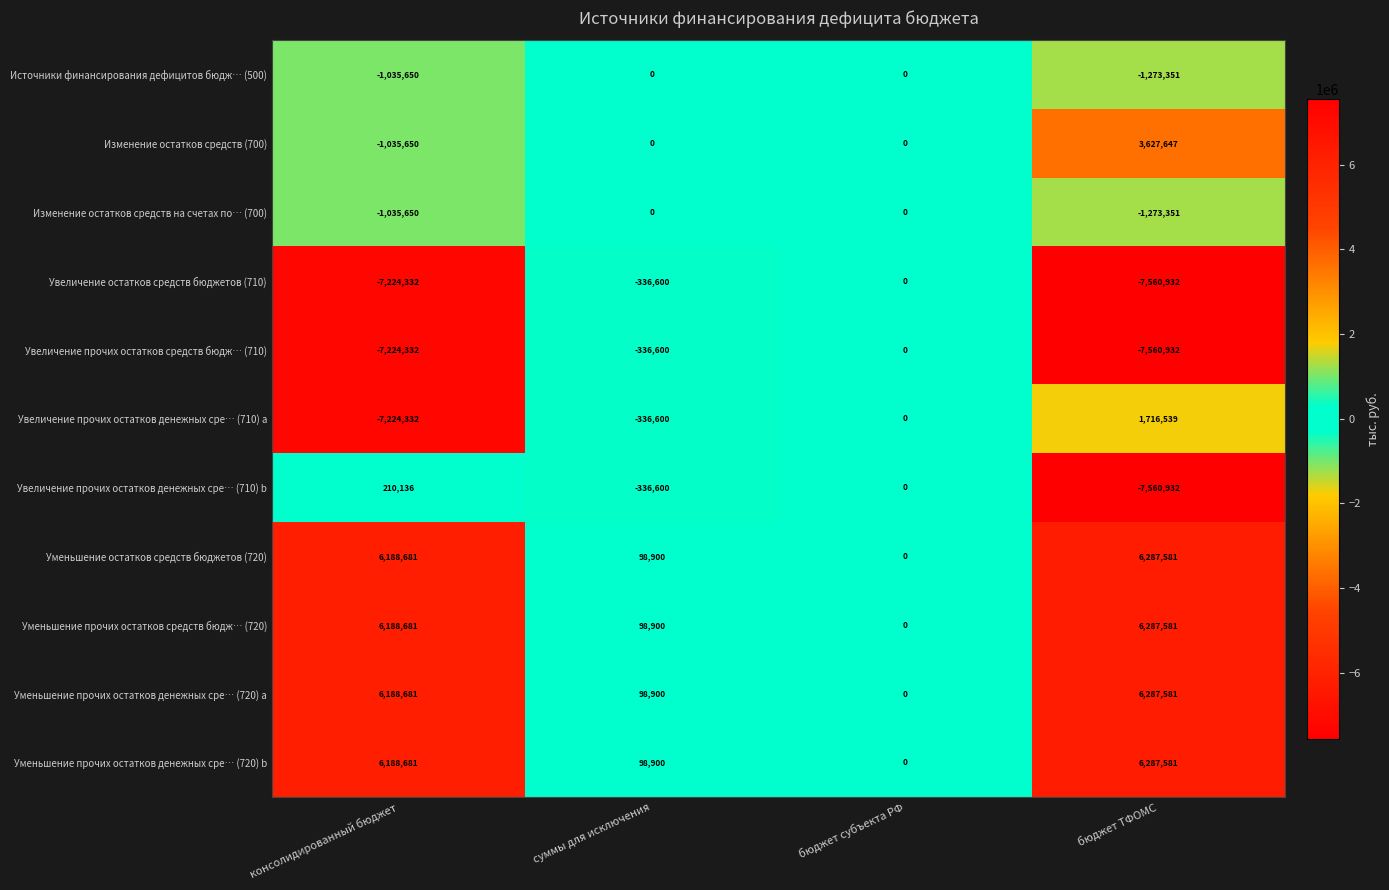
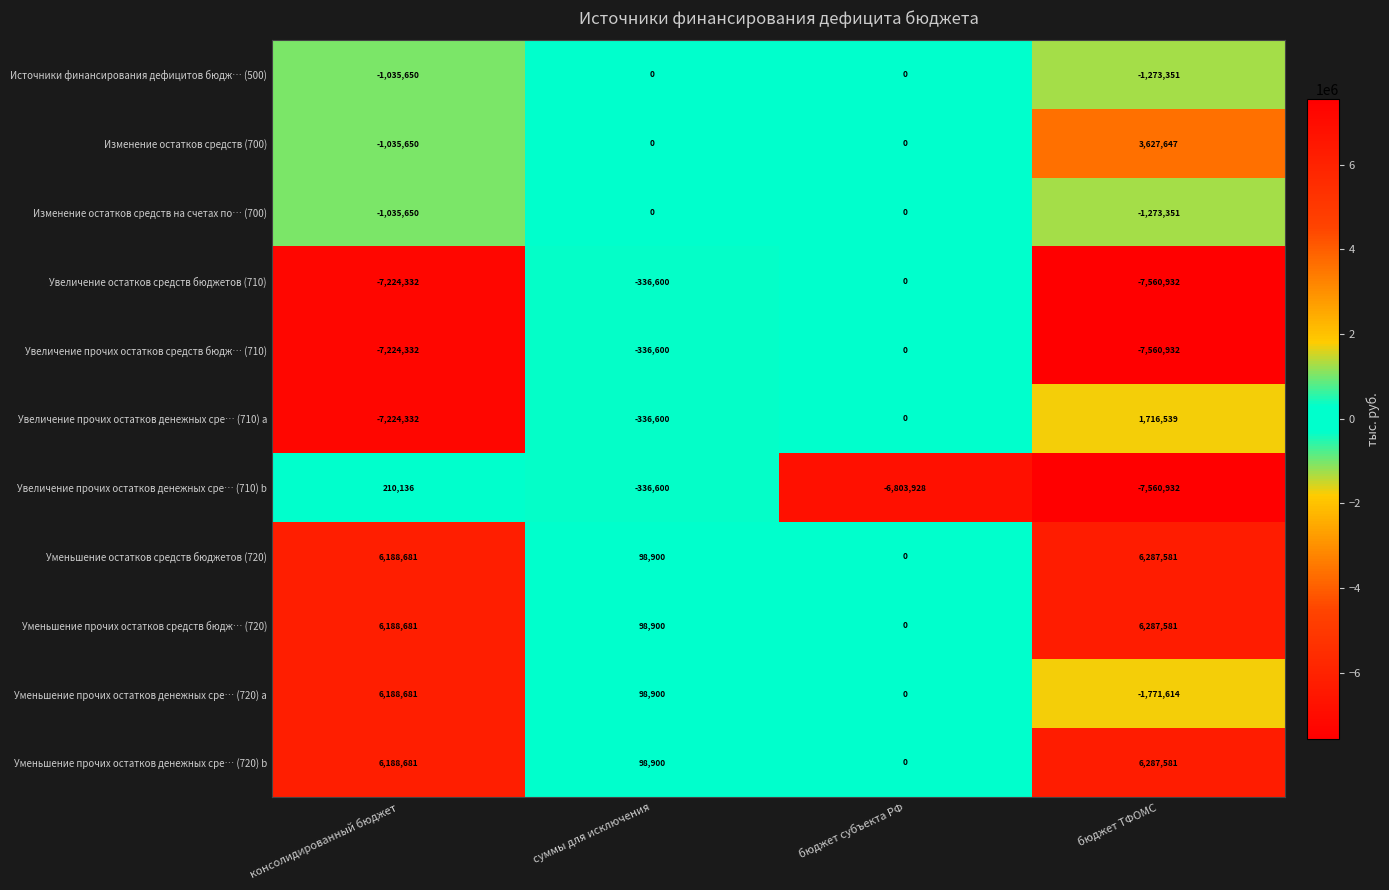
  {
    "Источники финансирования дефицитов бюдж… (500)": {
      "консолидированный бюджет": "-1,035,650",
      "суммы для исключения": "0",
      "бюджет субъекта РФ": "0",
      "бюджет ТФОМС": "-1,273,351"
    },
    "Изменение остатков средств (700)": {
      "консолидированный бюджет": "-1,035,650",
      "суммы для исключения": "0",
      "бюджет субъекта РФ": "0",
      "бюджет ТФОМС": "3,627,647"
    },
    "Изменение остатков средств на счетах по… (700)": {
      "консолидированный бюджет": "-1,035,650",
      "суммы для исключения": "0",
      "бюджет субъекта РФ": "0",
      "бюджет ТФОМС": "-1,273,351"
    },
    "Увеличение остатков средств бюджетов (710)": {
      "консолидированный бюджет": "-7,224,332",
      "суммы для исключения": "-336,600",
      "бюджет субъекта РФ": "0",
      "бюджет ТФОМС": "-7,560,932"
    },
    "Увеличение прочих остатков средств бюдж… (710)": {
      "консолидированный бюджет": "-7,224,332",
      "суммы для исключения": "-336,600",
      "бюджет субъекта РФ": "0",
      "бюджет ТФОМС": "-7,560,932"
    },
    "Увеличение прочих остатков денежных сре… (710) a": {
      "консолидированный бюджет": "-7,224,332",
      "суммы для исключения": "-336,600",
      "бюджет субъекта РФ": "0",
      "бюджет ТФОМС": "1,716,539"
    },
    "Увеличение прочих остатков денежных сре… (710) b": {
      "консолидированный бюджет": "210,136",
      "суммы для исключения": "-336,600",
-     "бюджет субъекта РФ": "0",
+     "бюджет субъекта РФ": "-6,803,928",
      "бюджет ТФОМС": "-7,560,932"
    },
    "Уменьшение остатков средств бюджетов (720)": {
      "консолидированный бюджет": "6,188,681",
      "суммы для исключения": "98,900",
      "бюджет субъекта РФ": "0",
      "бюджет ТФОМС": "6,287,581"
    },
    "Уменьшение прочих остатков средств бюдж… (720)": {
      "консолидированный бюджет": "6,188,681",
      "суммы для исключения": "98,900",
      "бюджет субъекта РФ": "0",
      "бюджет ТФОМС": "6,287,581"
    },
    "Уменьшение прочих остатков денежных сре… (720) a": {
      "консолидированный бюджет": "6,188,681",
      "суммы для исключения": "98,900",
      "бюджет субъекта РФ": "0",
-     "бюджет ТФОМС": "6,287,581"
+     "бюджет ТФОМС": "-1,771,614"
    },
    "Уменьшение прочих остатков денежных сре… (720) b": {
      "консолидированный бюджет": "6,188,681",
      "суммы для исключения": "98,900",
      "бюджет субъекта РФ": "0",
      "бюджет ТФОМС": "6,287,581"
    }
  }
